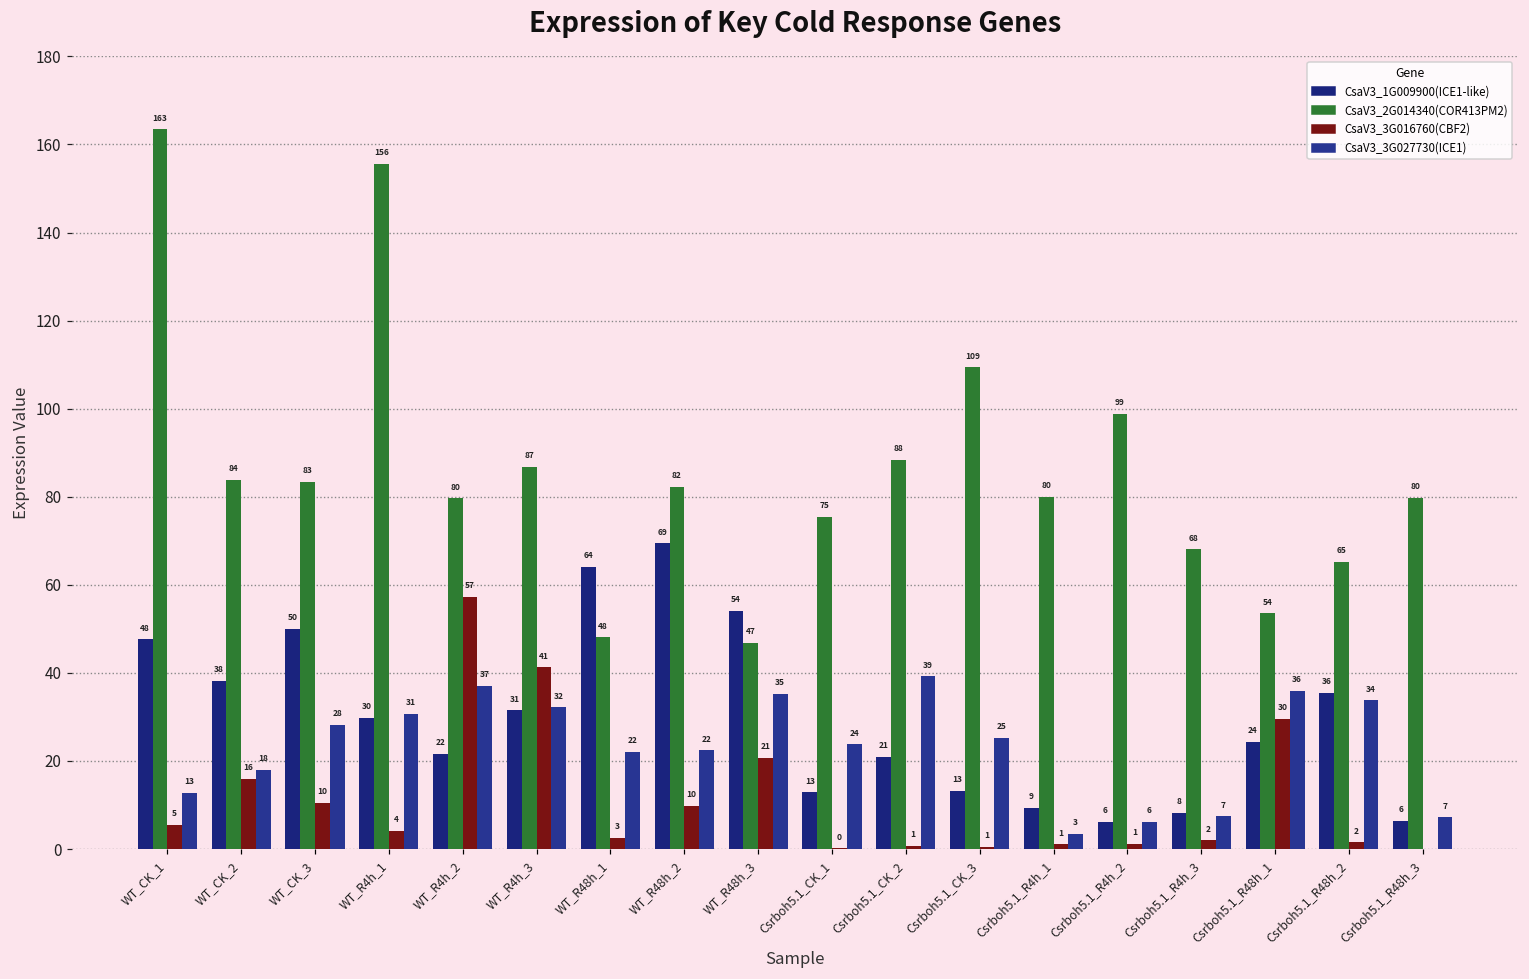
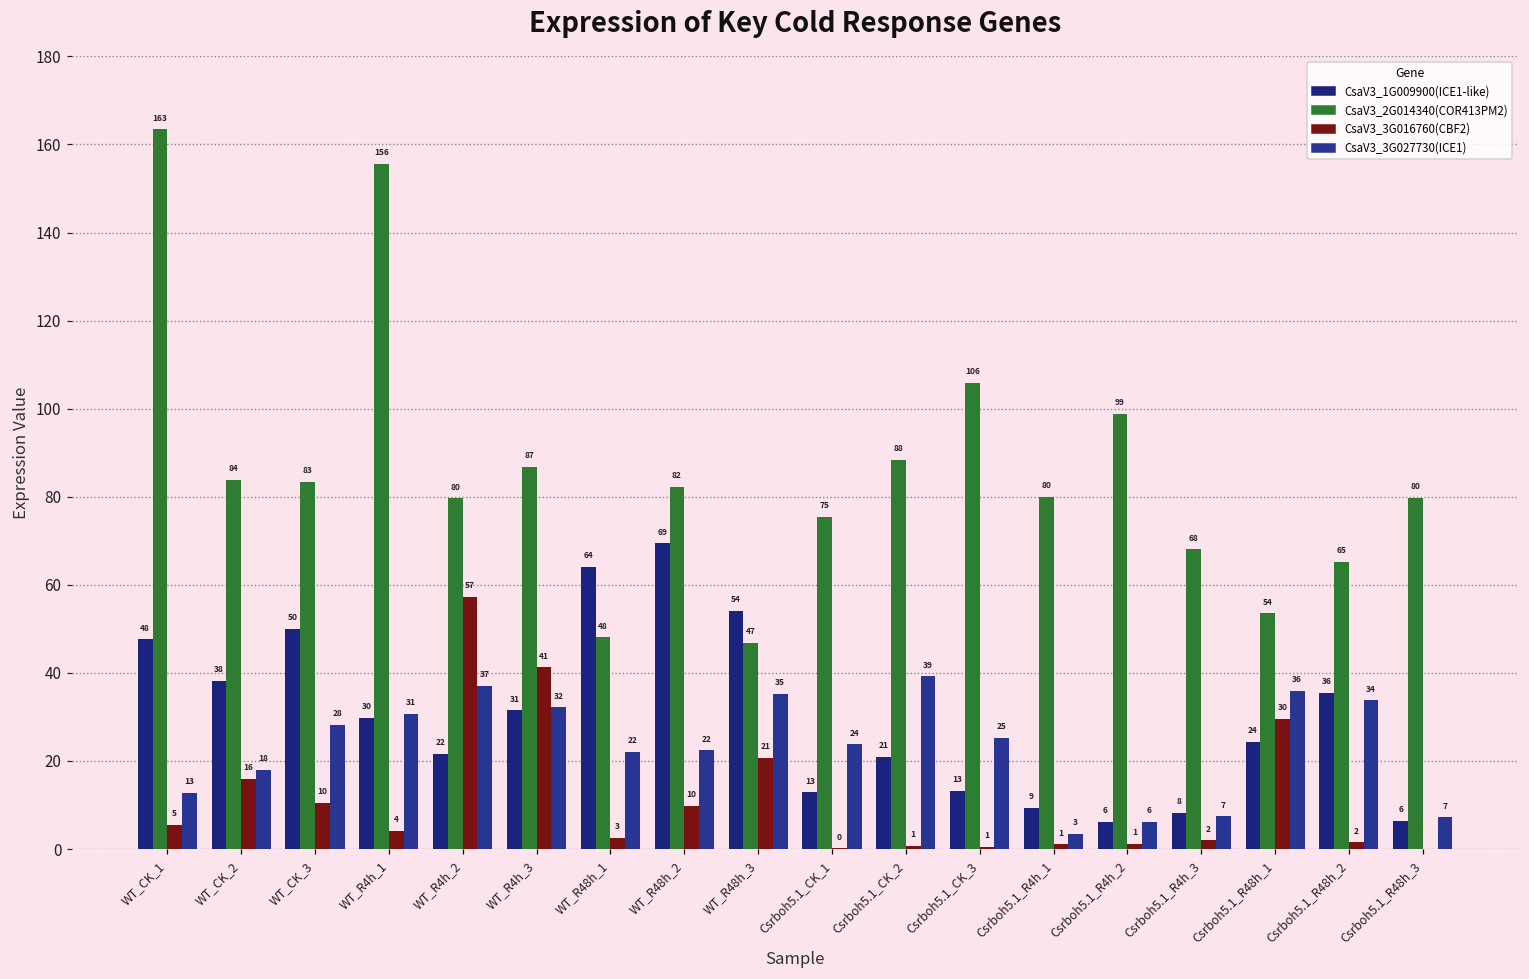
  {
    "CsaV3_2G014340(COR413PM2)": {
      "WT_CK_1": 163,
      "WT_CK_2": 84,
      "WT_CK_3": 83,
      "WT_R4h_1": 156,
      "WT_R4h_2": 80,
      "WT_R4h_3": 87,
      "WT_R48h_1": 48,
      "WT_R48h_2": 82,
      "WT_R48h_3": 47,
      "Csrboh5.1_CK_1": 75,
      "Csrboh5.1_CK_2": 88,
-     "Csrboh5.1_CK_3": 109,
+     "Csrboh5.1_CK_3": 106,
      "Csrboh5.1_R4h_1": 80,
      "Csrboh5.1_R4h_2": 99,
      "Csrboh5.1_R4h_3": 68,
      "Csrboh5.1_R48h_1": 54,
      "Csrboh5.1_R48h_2": 65,
      "Csrboh5.1_R48h_3": 80
    },
    "CsaV3_3G016760(CBF2)": {
      "WT_CK_1": 5,
      "WT_CK_2": 16,
      "WT_CK_3": 10,
      "WT_R4h_1": 4,
      "WT_R4h_2": 57,
      "WT_R4h_3": 41,
      "WT_R48h_1": 3,
      "WT_R48h_2": 10,
      "WT_R48h_3": 21,
      "Csrboh5.1_CK_1": 0,
      "Csrboh5.1_CK_2": 1,
      "Csrboh5.1_CK_3": 1,
      "Csrboh5.1_R4h_1": 1,
      "Csrboh5.1_R4h_2": 1,
      "Csrboh5.1_R4h_3": 2,
      "Csrboh5.1_R48h_1": 30,
      "Csrboh5.1_R48h_2": 2
    }
  }
